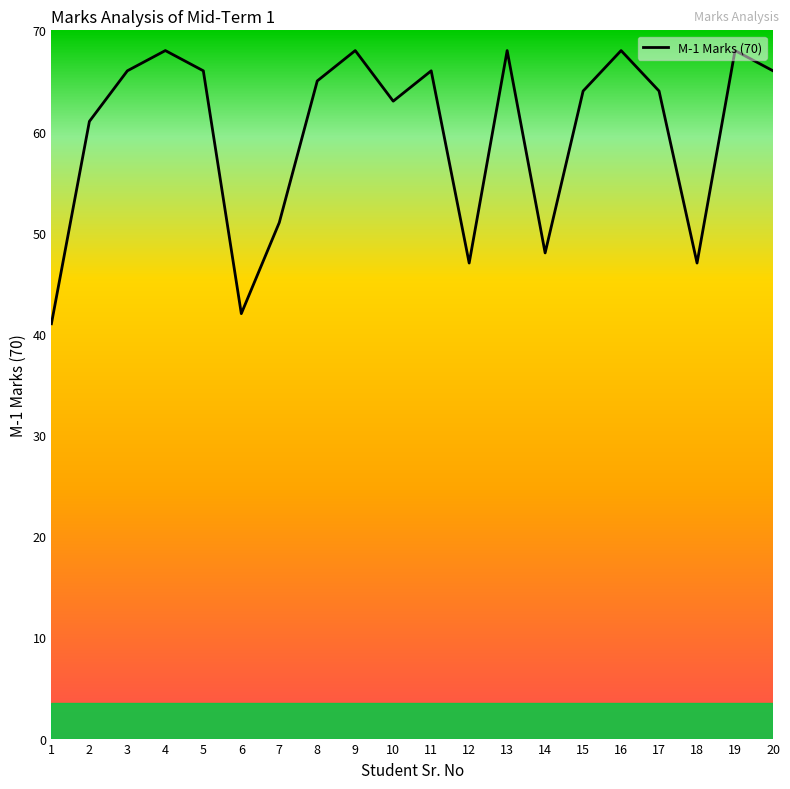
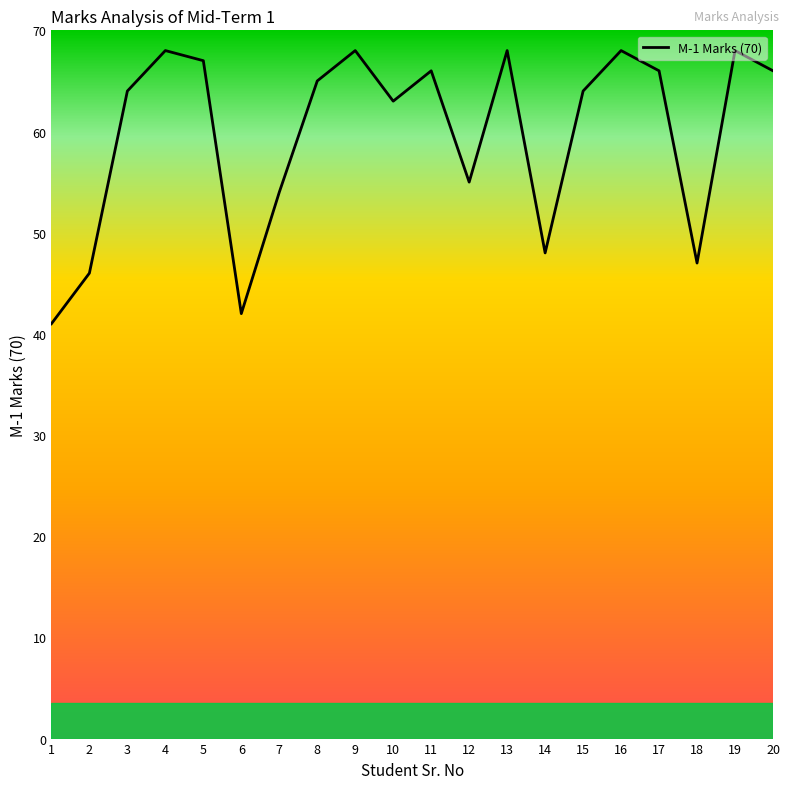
  {
    "1": 41,
-   "2": 61,
-   "3": 66,
+   "2": 46,
+   "3": 64,
    "4": 68,
-   "5": 66,
+   "5": 67,
    "6": 42,
-   "7": 51,
+   "7": 54,
    "8": 65,
    "9": 68,
    "10": 63,
    "11": 66,
-   "12": 47,
+   "12": 55,
    "13": 68,
    "14": 48,
    "15": 64,
    "16": 68,
-   "17": 64,
+   "17": 66,
    "18": 47,
    "20": 66
  }
